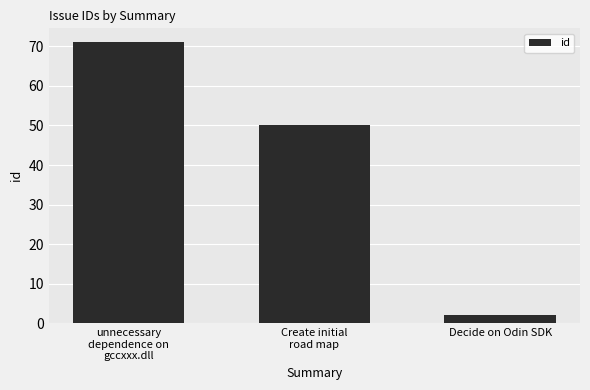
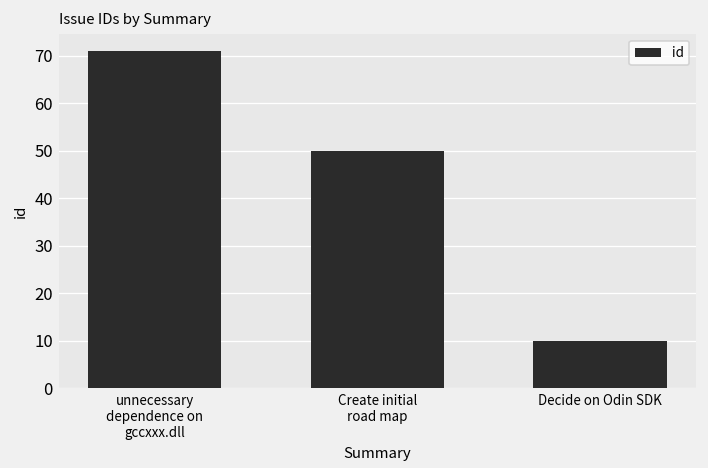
  {
    "unnecessary dependence on gccxxx.dll": 71,
    "Create initial road map": 50,
-   "Decide on Odin SDK": 2
+   "Decide on Odin SDK": 10
  }
